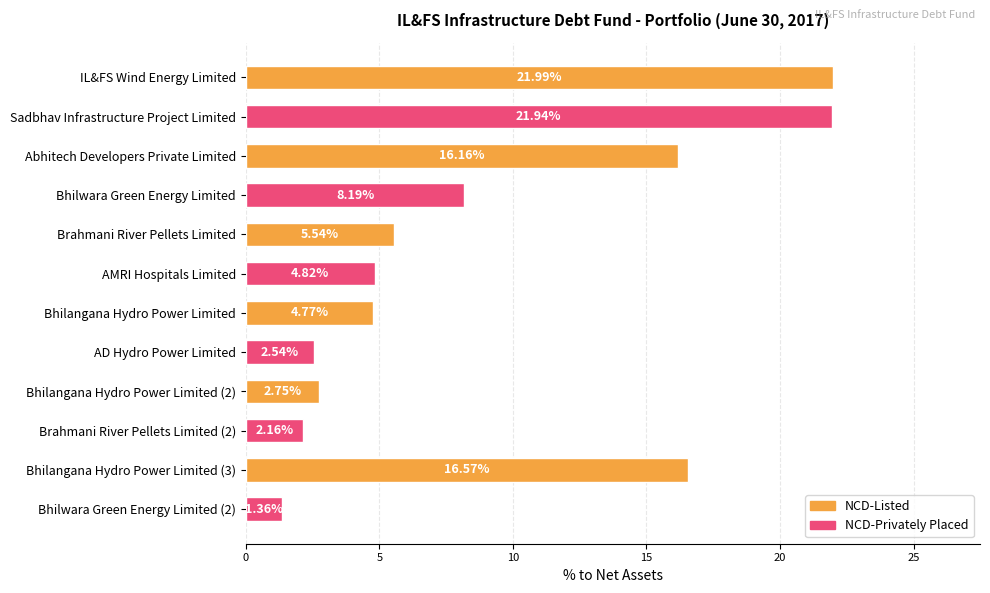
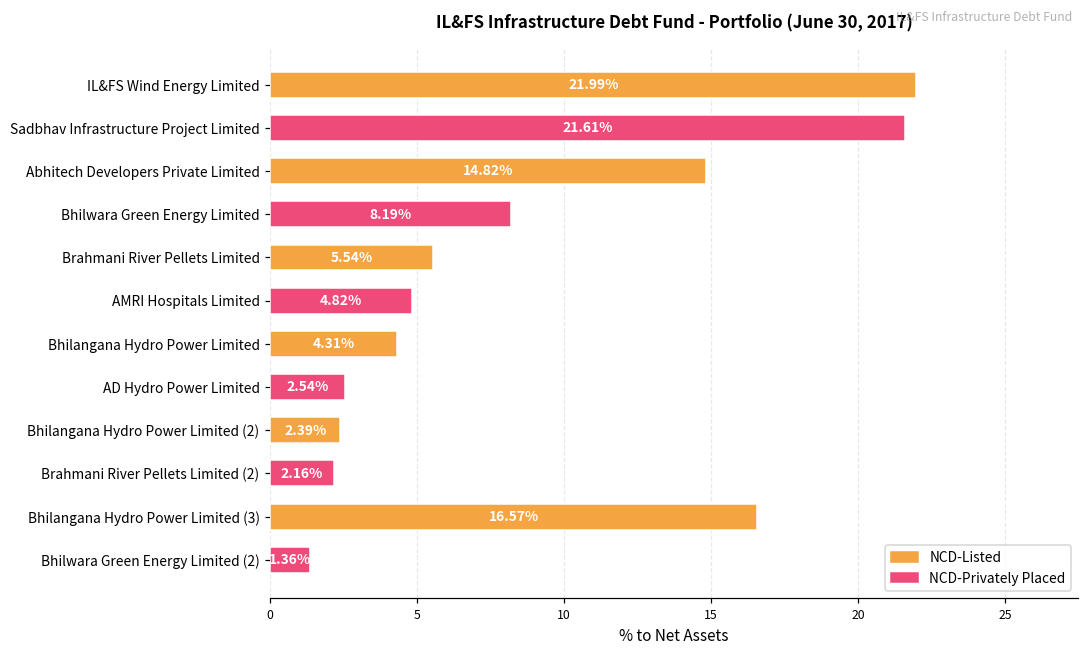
  {
    "IL&FS Wind Energy Limited": "21.99%",
-   "Sadbhav Infrastructure Project Limited": "21.94%",
-   "Abhitech Developers Private Limited": "16.16%",
+   "Sadbhav Infrastructure Project Limited": "21.61%",
+   "Abhitech Developers Private Limited": "14.82%",
    "Bhilwara Green Energy Limited": "8.19%",
    "Brahmani River Pellets Limited": "5.54%",
    "AMRI Hospitals Limited": "4.82%",
-   "Bhilangana Hydro Power Limited": "4.77%",
+   "Bhilangana Hydro Power Limited": "4.31%",
    "AD Hydro Power Limited": "2.54%",
-   "Bhilangana Hydro Power Limited (2)": "2.75%",
+   "Bhilangana Hydro Power Limited (2)": "2.39%",
    "Brahmani River Pellets Limited (2)": "2.16%",
    "Bhilangana Hydro Power Limited (3)": "16.57%",
    "Bhilwara Green Energy Limited (2)": "1.36%"
  }
